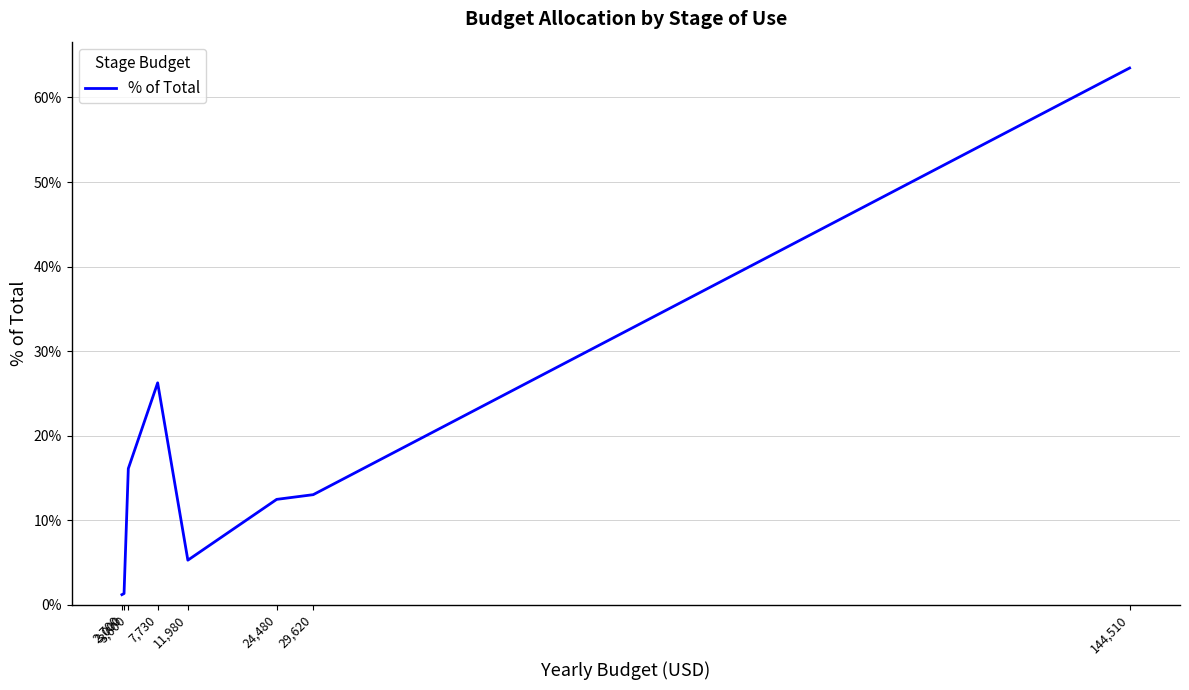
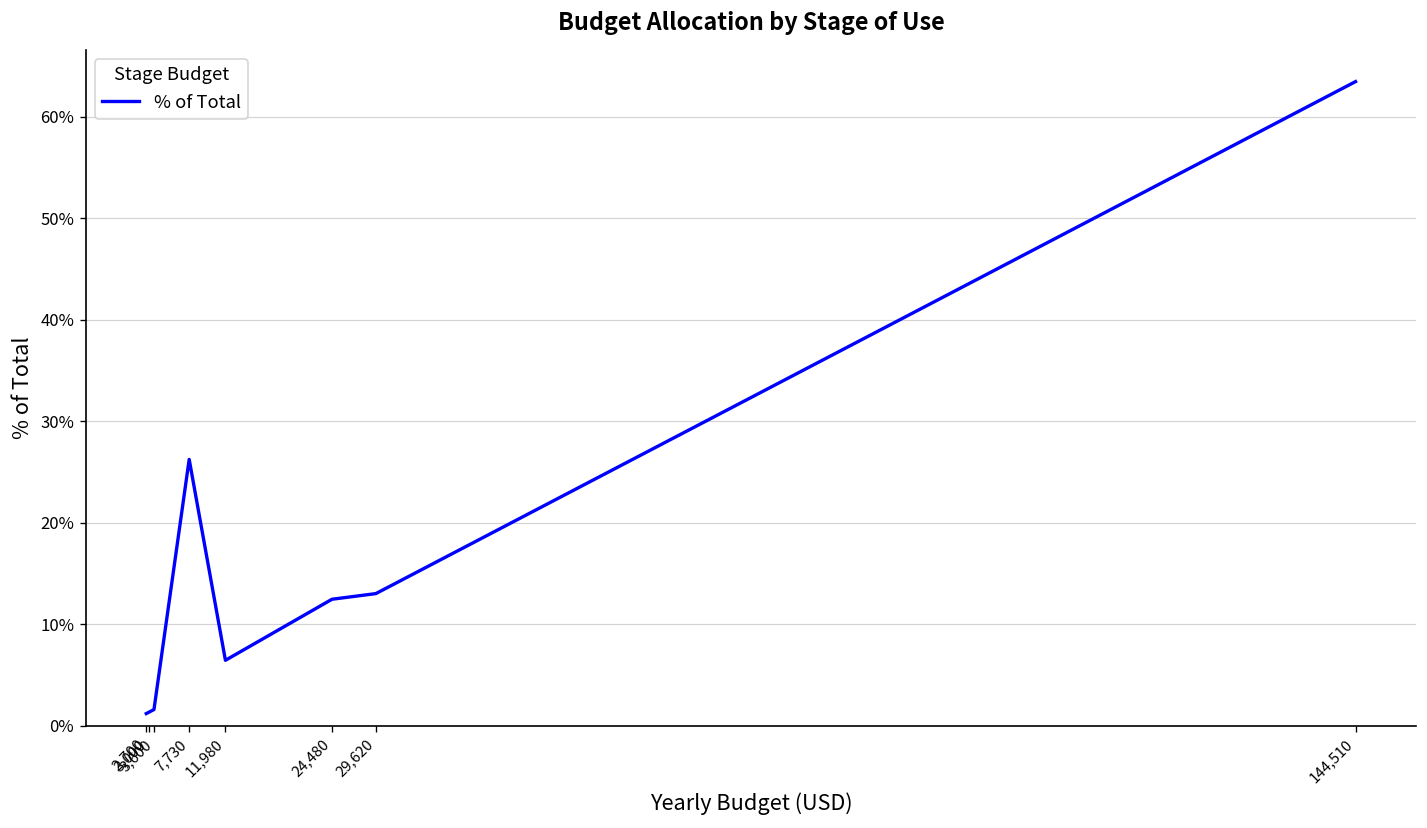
  {
    "2,700": "1%",
    "3,000": "1%",
-   "3,600": "16%",
+   "3,600": "2%",
    "7,730": "26%",
-   "11,980": "5%",
+   "11,980": "6%",
    "24,480": "12%",
    "29,620": "13%",
    "144,510": "63%"
  }
